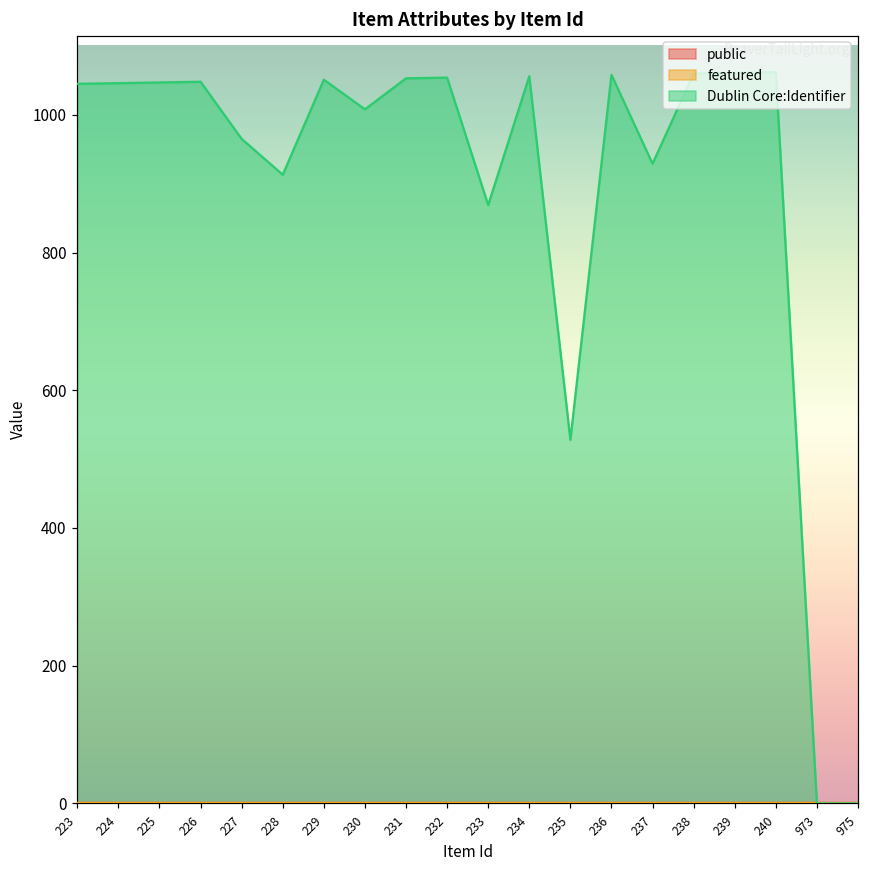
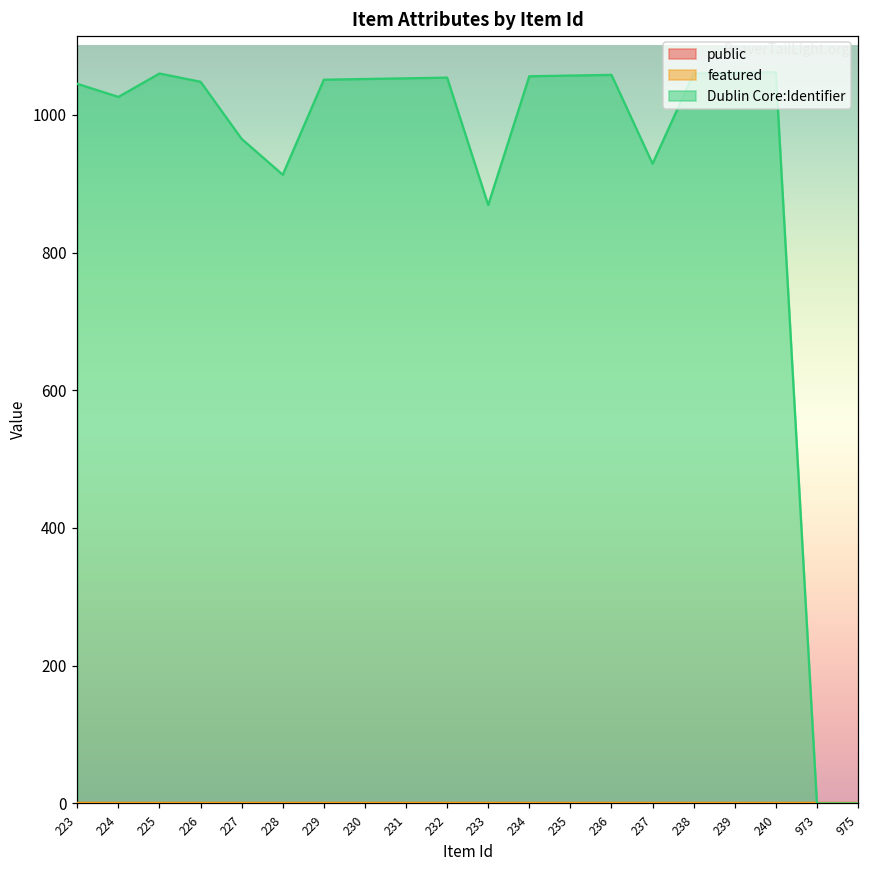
  {
    "featured": {
      "223": 0,
      "224": 0,
      "225": 0,
      "226": 0,
      "227": 0,
      "228": 0,
      "229": 0,
      "230": 0,
      "231": 0,
      "232": 0,
      "233": 0,
      "234": 0,
      "235": 0,
      "236": 0,
      "237": 0,
      "238": 0,
      "239": 0,
      "240": 0
    },
    "Dublin Core:Identifier": {
      "223": 1050,
-     "224": 1050,
-     "225": 1050,
+     "224": 1030,
+     "225": 1060,
      "226": 1050,
      "227": 970,
      "228": 910,
      "229": 1050,
-     "230": 1010,
+     "230": 1050,
      "231": 1050,
      "232": 1050,
      "233": 870,
      "234": 1060,
-     "235": 530,
+     "235": 1060,
      "236": 1060,
      "237": 930
    }
  }
